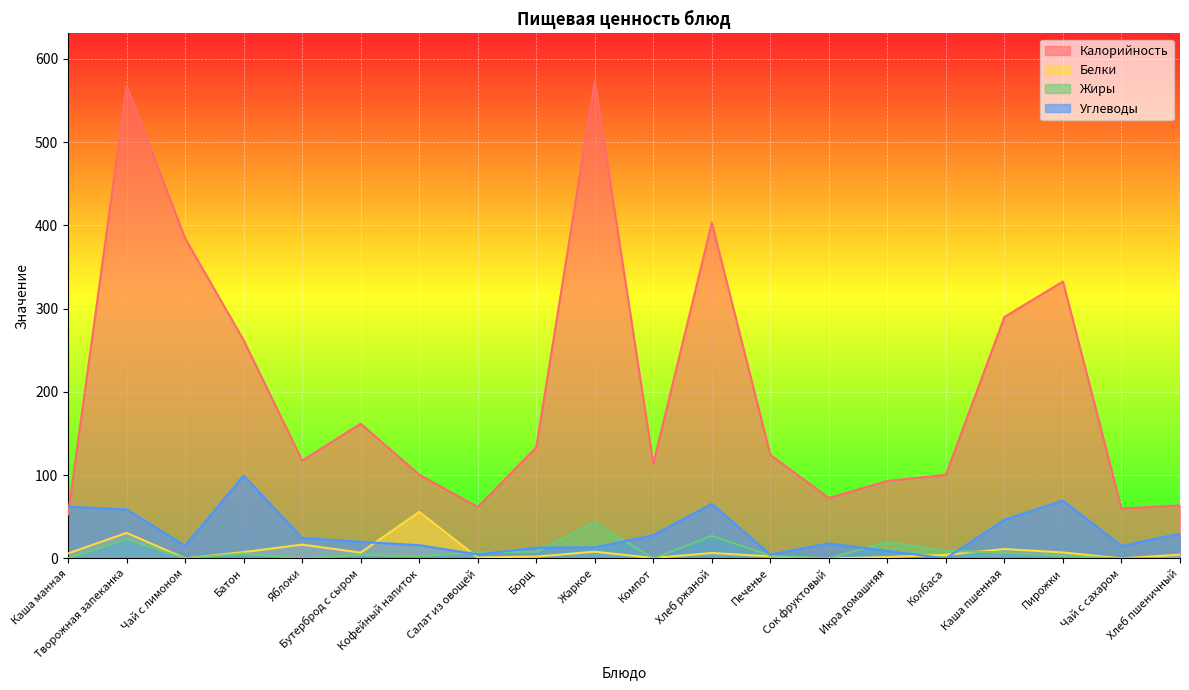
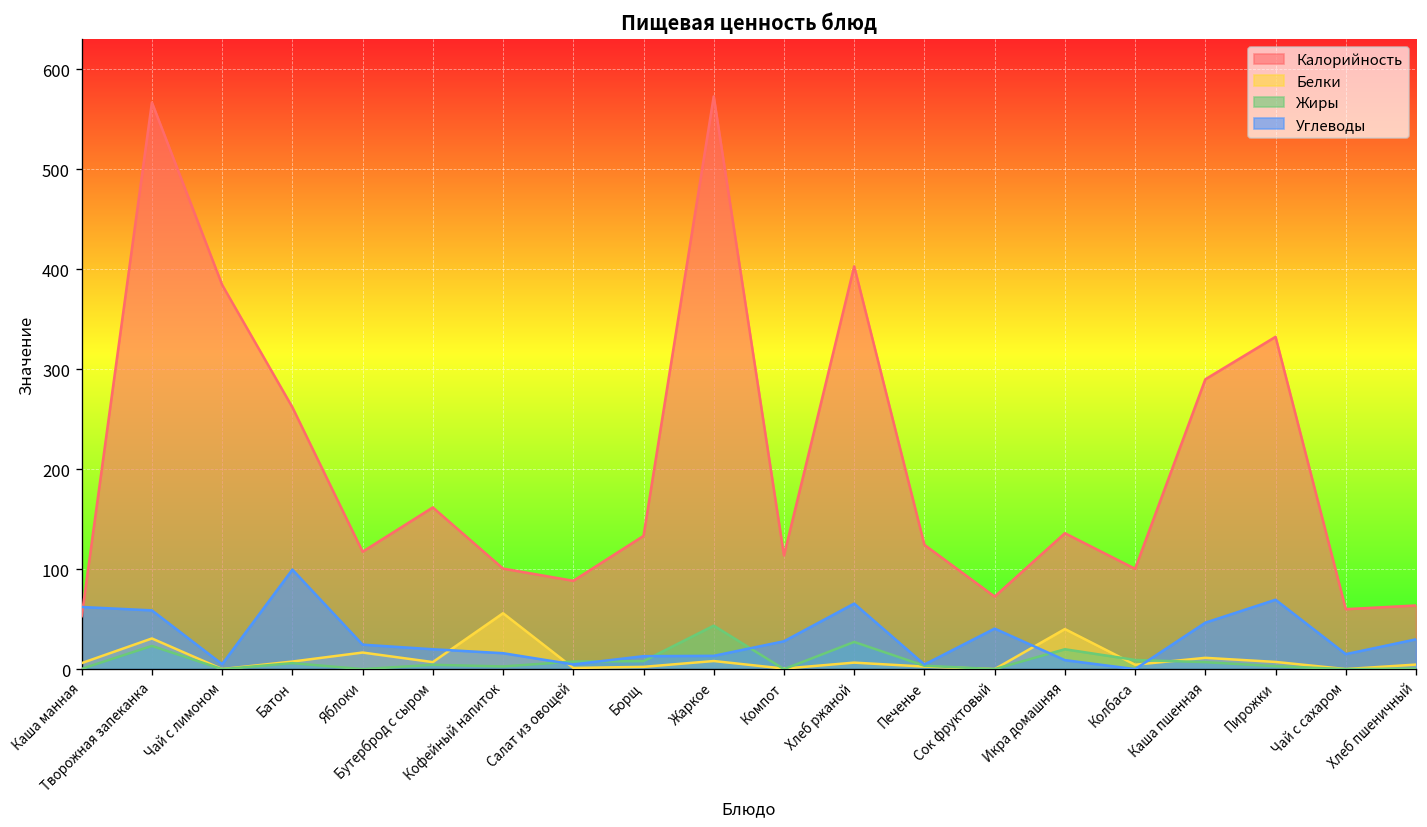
  {
    "Калорийность": {
      "Каша манная": 50,
      "Творожная запеканка": 570,
      "Чай с лимоном": 380,
      "Батон": 260,
      "Яблоки": 120,
      "Бутерброд с сыром": 160,
      "Кофейный напиток": 100,
-     "Салат из овощей": 60,
+     "Салат из овощей": 90,
      "Борщ": 130,
      "Жаркое": 570,
      "Компот": 110,
      "Хлеб ржаной": 400,
      "Печенье": 120,
      "Сок фруктовый": 70,
-     "Икра домашняя": 90,
+     "Икра домашняя": 140,
      "Колбаса": 100,
      "Каша пшенная": 290,
      "Пирожки": 330,
      "Чай с сахаром": 60,
      "Хлеб пшеничный": 60
    },
    "Белки": {
      "Каша манная": 10,
      "Творожная запеканка": 30,
      "Яблоки": 20,
      "Кофейный напиток": 60,
      "Салат из овощей": 0,
      "Борщ": 0,
      "Жаркое": 10,
      "Хлеб ржаной": 10,
-     "Икра домашняя": 0,
+     "Икра домашняя": 40,
      "Колбаса": 0,
      "Каша пшенная": 10,
      "Пирожки": 10,
      "Хлеб пшеничный": 0
    },
    "Жиры": {
      "Каша манная": 0,
      "Творожная запеканка": 20,
      "Яблоки": 0,
      "Кофейный напиток": 0,
      "Борщ": 10,
      "Жаркое": 40,
      "Хлеб ржаной": 30,
      "Икра домашняя": 20,
      "Колбаса": 10,
      "Каша пшенная": 10,
      "Пирожки": 0,
      "Хлеб пшеничный": 0
    },
    "Углеводы": {
      "Каша манная": 60,
      "Творожная запеканка": 60,
-     "Чай с лимоном": 20,
+     "Чай с лимоном": 0,
      "Батон": 100,
      "Яблоки": 20,
      "Бутерброд с сыром": 20,
      "Кофейный напиток": 20,
      "Борщ": 10,
      "Жаркое": 10,
      "Компот": 30,
      "Хлеб ржаной": 70,
-     "Сок фруктовый": 20,
+     "Сок фруктовый": 40,
      "Икра домашняя": 10,
      "Колбаса": 0,
      "Каша пшенная": 50,
      "Пирожки": 70,
      "Чай с сахаром": 20,
      "Хлеб пшеничный": 30
    }
  }
